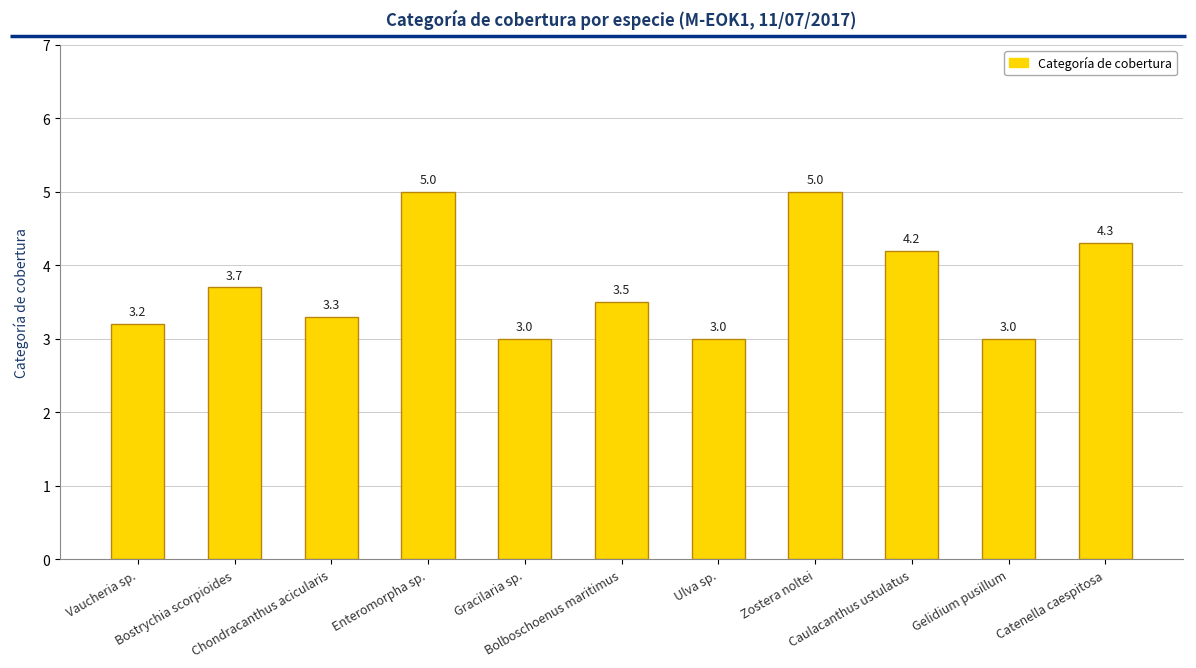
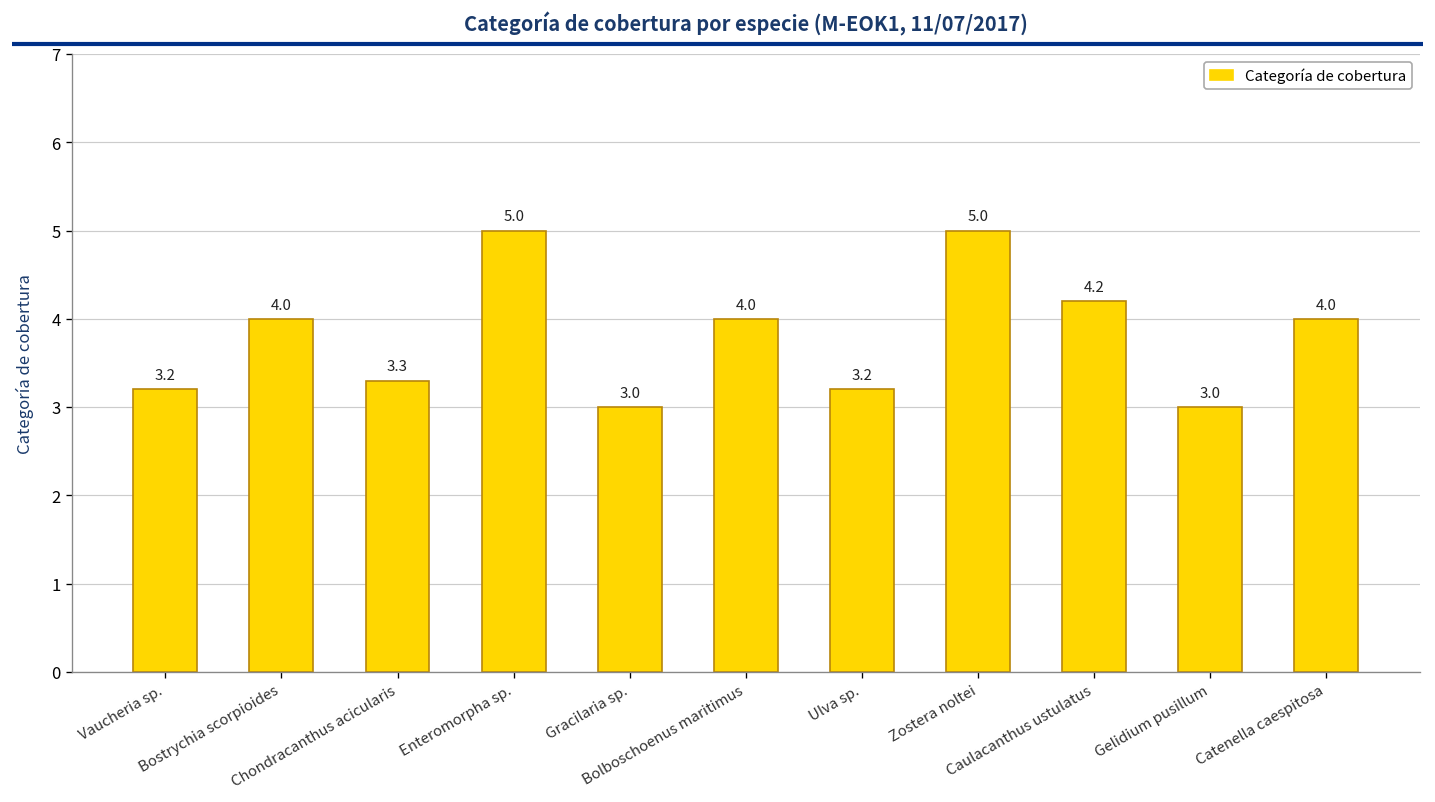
  {
    "Vaucheria sp.": 3.2,
-   "Bostrychia scorpioides": 3.7,
+   "Bostrychia scorpioides": 4.0,
    "Chondracanthus acicularis": 3.3,
    "Enteromorpha sp.": 5.0,
    "Gracilaria sp.": 3.0,
-   "Bolboschoenus maritimus": 3.5,
-   "Ulva sp.": 3.0,
+   "Bolboschoenus maritimus": 4.0,
+   "Ulva sp.": 3.2,
    "Zostera noltei": 5.0,
    "Caulacanthus ustulatus": 4.2,
    "Gelidium pusillum": 3.0,
-   "Catenella caespitosa": 4.3
+   "Catenella caespitosa": 4.0
  }
